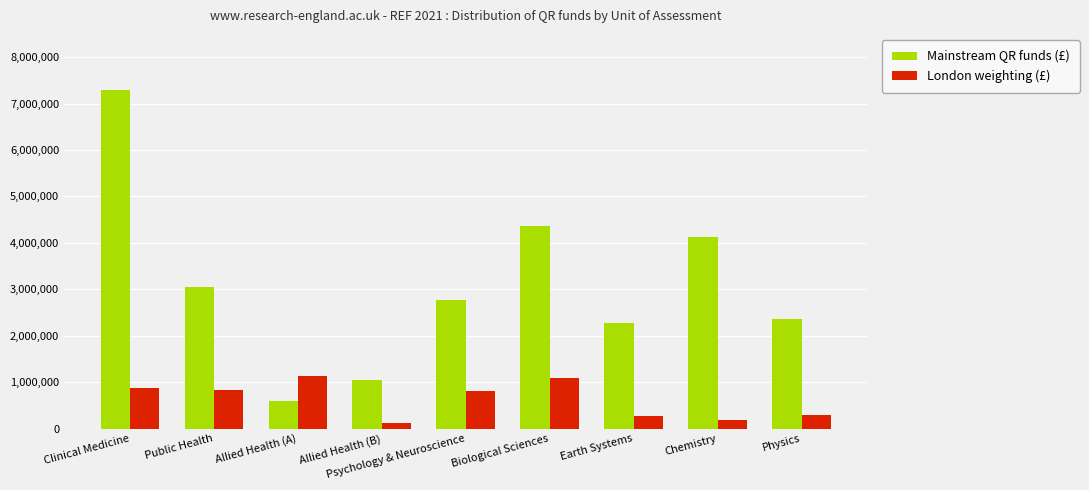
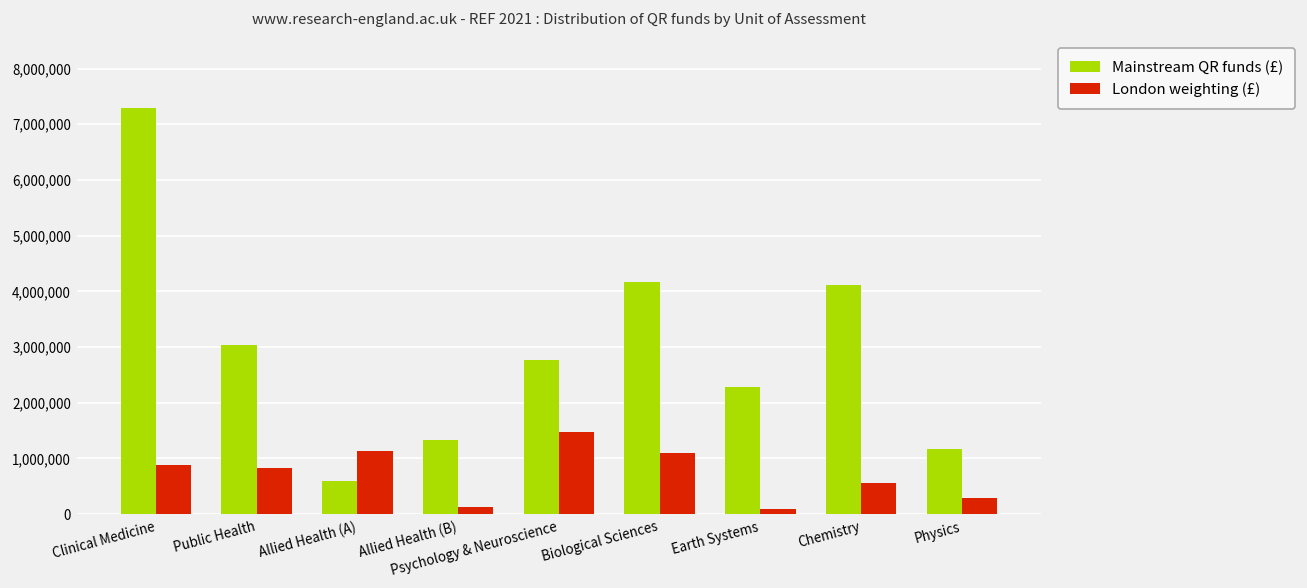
  {
    "Mainstream QR funds (£)": {
      "Clinical Medicine": "7,300,000",
      "Public Health": "3,000,000",
      "Allied Health (A)": "600,000",
-     "Allied Health (B)": "1,100,000",
+     "Allied Health (B)": "1,300,000",
      "Psychology & Neuroscience": "2,800,000",
-     "Biological Sciences": "4,400,000",
+     "Biological Sciences": "4,200,000",
      "Earth Systems": "2,300,000",
      "Chemistry": "4,100,000",
-     "Physics": "2,400,000"
+     "Physics": "1,200,000"
    },
    "London weighting (£)": {
      "Clinical Medicine": "900,000",
      "Public Health": "800,000",
      "Allied Health (A)": "1,100,000",
      "Allied Health (B)": "100,000",
-     "Psychology & Neuroscience": "800,000",
+     "Psychology & Neuroscience": "1,500,000",
      "Biological Sciences": "1,100,000",
-     "Earth Systems": "300,000",
-     "Chemistry": "200,000",
+     "Earth Systems": "100,000",
+     "Chemistry": "600,000",
      "Physics": "300,000"
    }
  }
